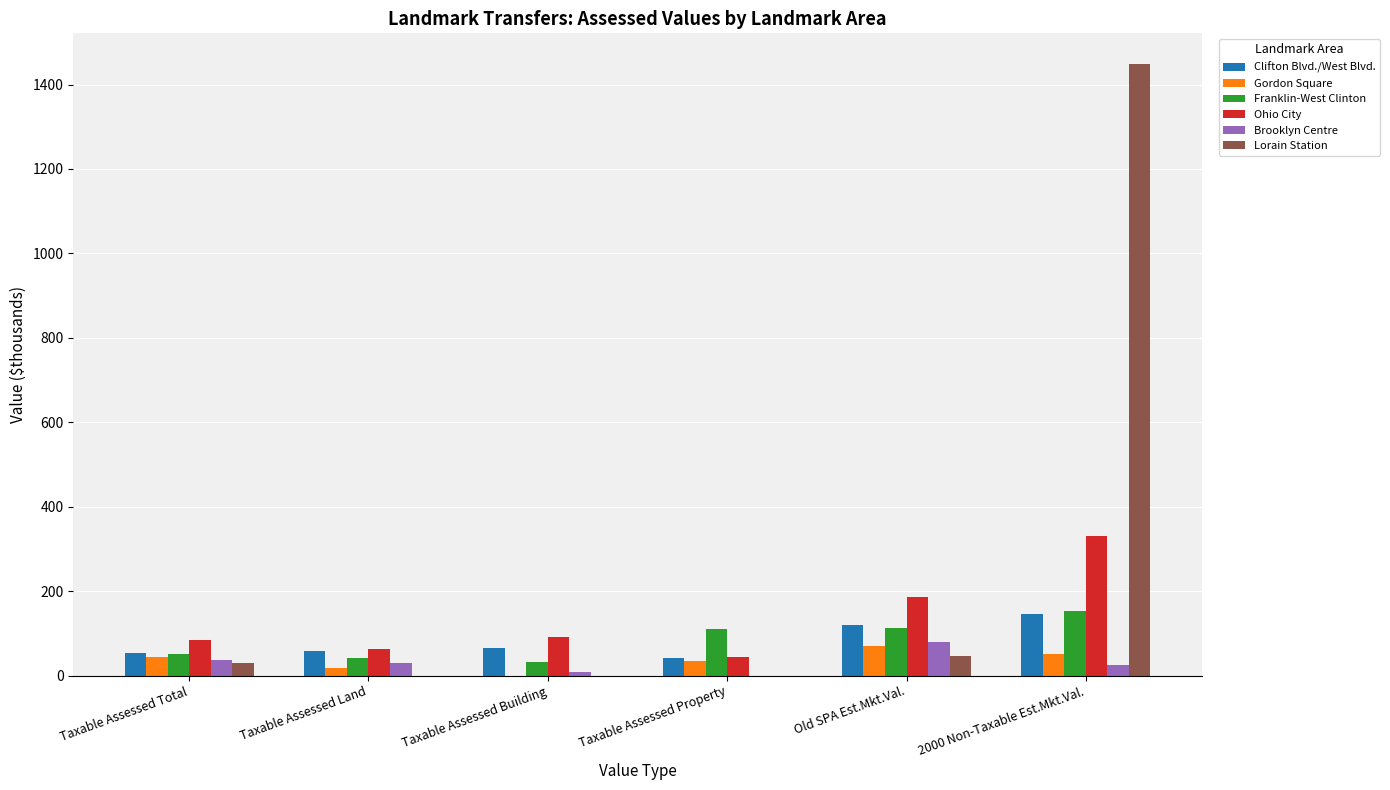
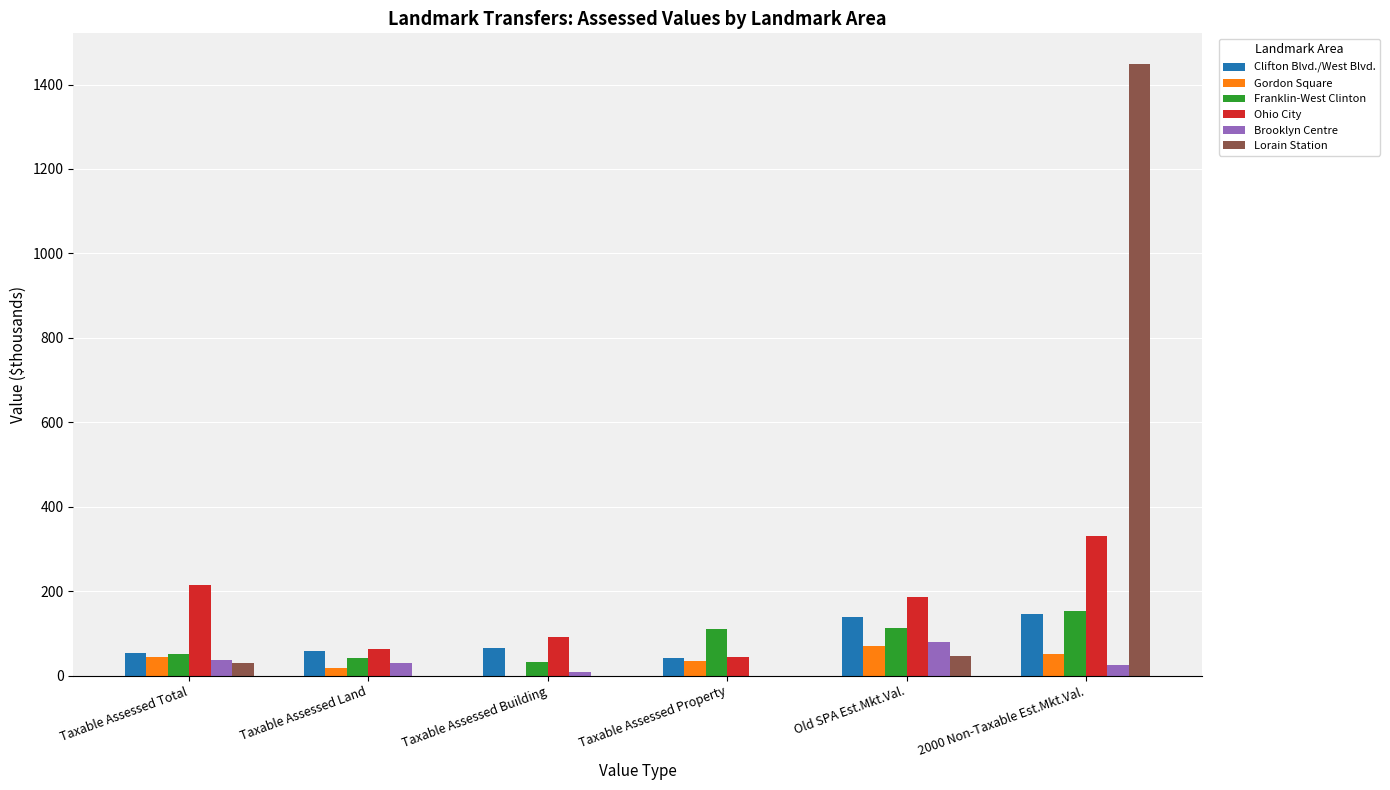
  {
    "Clifton Blvd./West Blvd.": {
      "Taxable Assessed Total": 50,
      "Taxable Assessed Land": 60,
      "Taxable Assessed Building": 60,
      "Taxable Assessed Property": 40,
-     "Old SPA Est.Mkt.Val.": 120,
+     "Old SPA Est.Mkt.Val.": 140,
      "2000 Non-Taxable Est.Mkt.Val.": 150
    },
    "Gordon Square": {
      "Taxable Assessed Total": 40,
      "Taxable Assessed Land": 20,
      "Taxable Assessed Building": 0,
      "Taxable Assessed Property": 30,
      "Old SPA Est.Mkt.Val.": 70,
      "2000 Non-Taxable Est.Mkt.Val.": 50
    },
    "Franklin-West Clinton": {
      "Taxable Assessed Total": 50,
      "Taxable Assessed Land": 40,
      "Taxable Assessed Building": 30,
      "Taxable Assessed Property": 110,
      "Old SPA Est.Mkt.Val.": 110,
      "2000 Non-Taxable Est.Mkt.Val.": 150
    },
    "Ohio City": {
-     "Taxable Assessed Total": 80,
+     "Taxable Assessed Total": 210,
      "Taxable Assessed Land": 60,
      "Taxable Assessed Building": 90,
      "Taxable Assessed Property": 40,
      "Old SPA Est.Mkt.Val.": 190,
      "2000 Non-Taxable Est.Mkt.Val.": 330
    },
    "Brooklyn Centre": {
      "Taxable Assessed Total": 40,
      "Taxable Assessed Land": 30,
      "Taxable Assessed Building": 10,
      "Taxable Assessed Property": 0,
      "Old SPA Est.Mkt.Val.": 80,
      "2000 Non-Taxable Est.Mkt.Val.": 20
    },
    "Lorain Station": {
      "Taxable Assessed Total": 30,
      "Taxable Assessed Land": 0,
      "Taxable Assessed Building": 0,
      "Taxable Assessed Property": 0,
      "Old SPA Est.Mkt.Val.": 50,
      "2000 Non-Taxable Est.Mkt.Val.": 1450
    }
  }
